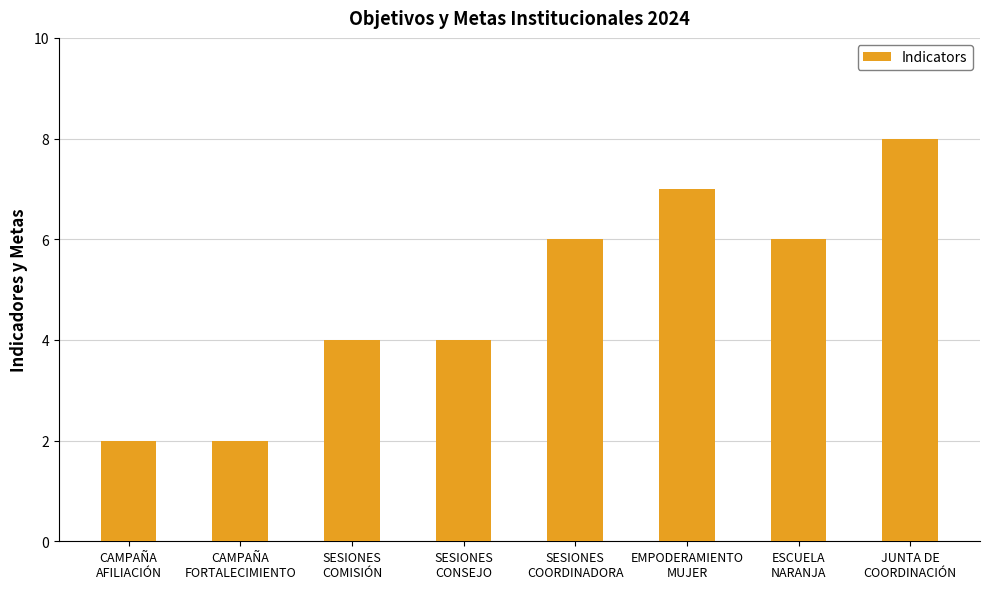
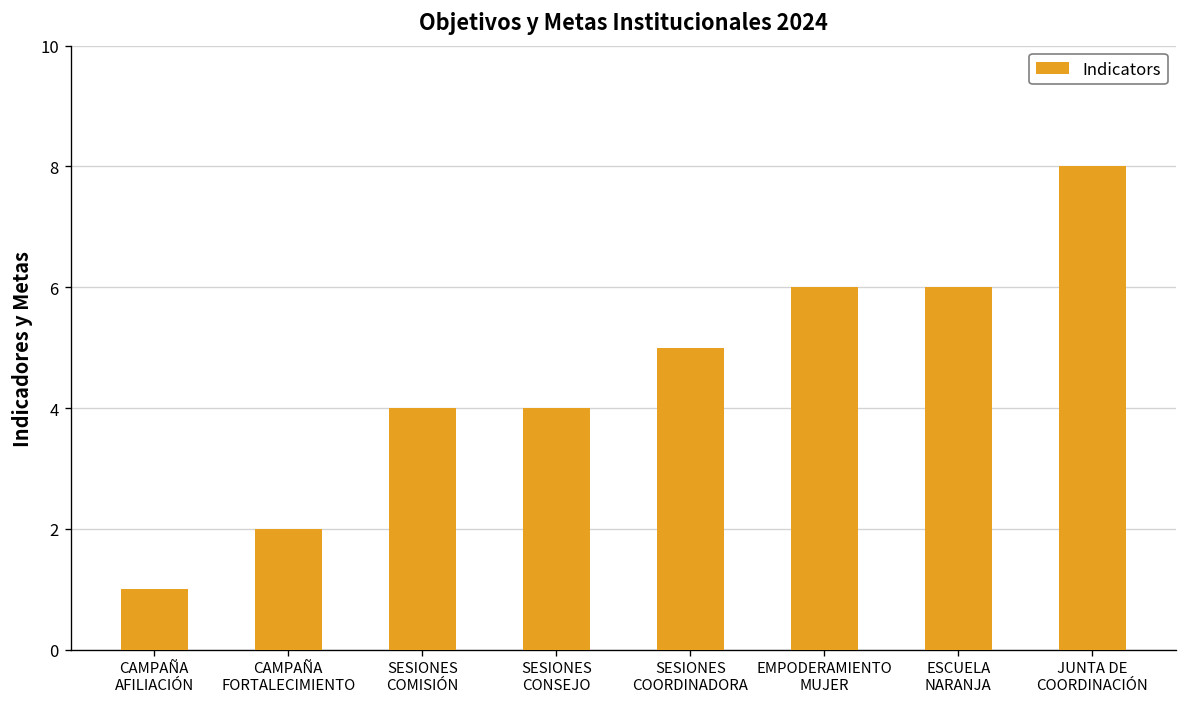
  {
-   "CAMPAÑA AFILIACIÓN": 2,
+   "CAMPAÑA AFILIACIÓN": 1,
    "CAMPAÑA FORTALECIMIENTO": 2,
    "SESIONES COMISIÓN": 4,
    "SESIONES CONSEJO": 4,
-   "SESIONES COORDINADORA": 6,
-   "EMPODERAMIENTO MUJER": 7,
+   "SESIONES COORDINADORA": 5,
+   "EMPODERAMIENTO MUJER": 6,
    "ESCUELA NARANJA": 6,
    "JUNTA DE COORDINACIÓN": 8
  }
